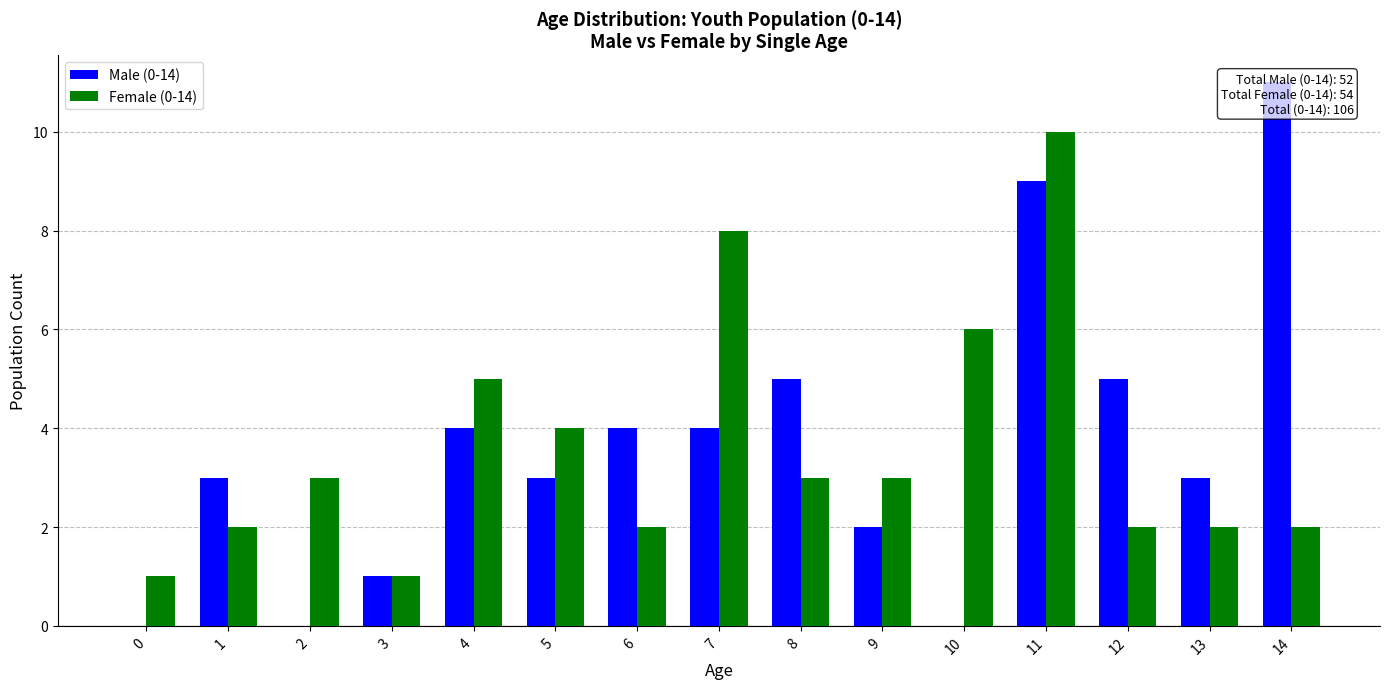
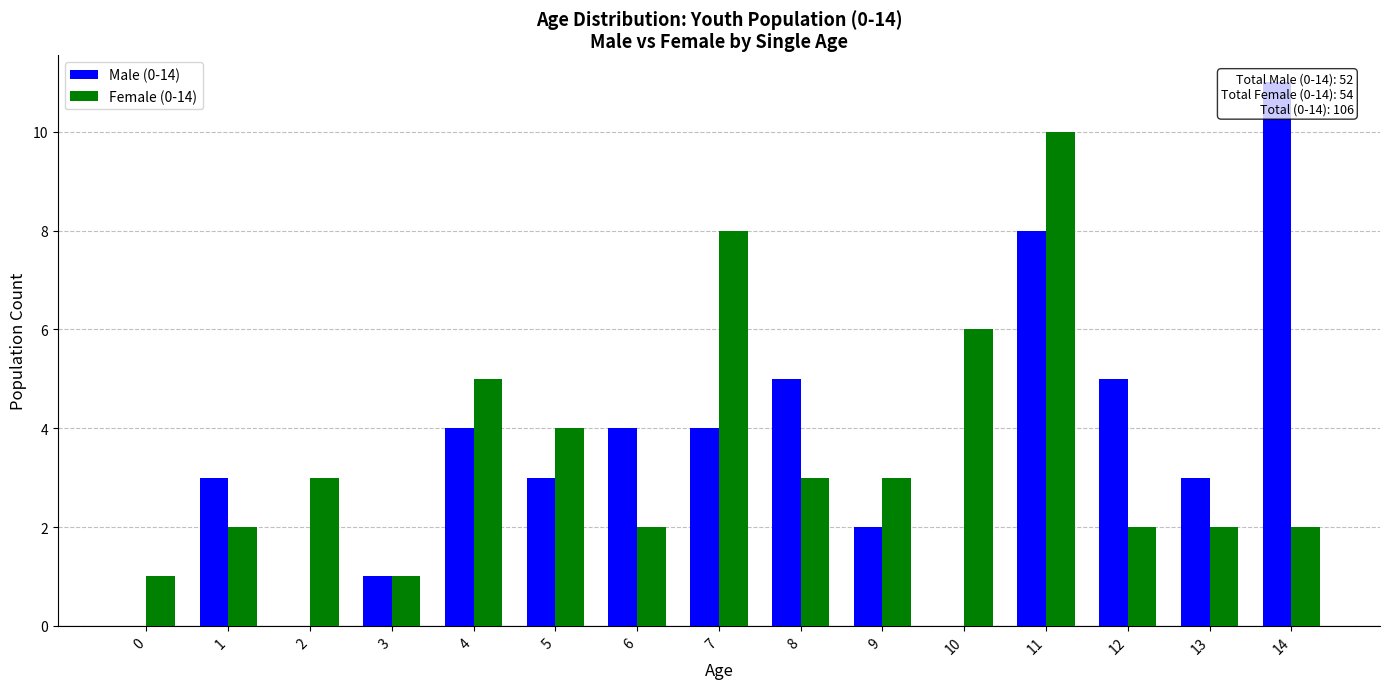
  {
    "Male (0-14)": {
      "0": 0,
      "1": 3,
      "2": 0,
      "3": 1,
      "4": 4,
      "5": 3,
      "6": 4,
      "7": 4,
      "8": 5,
      "9": 2,
      "10": 0,
-     "11": 9,
+     "11": 8,
      "12": 5,
      "13": 3
    },
    "Female (0-14)": {
      "0": 1,
      "1": 2,
      "2": 3,
      "3": 1,
      "4": 5,
      "5": 4,
      "6": 2,
      "7": 8,
      "8": 3,
      "9": 3,
      "10": 6,
      "11": 10,
      "12": 2,
      "13": 2,
      "14": 2
    }
  }
